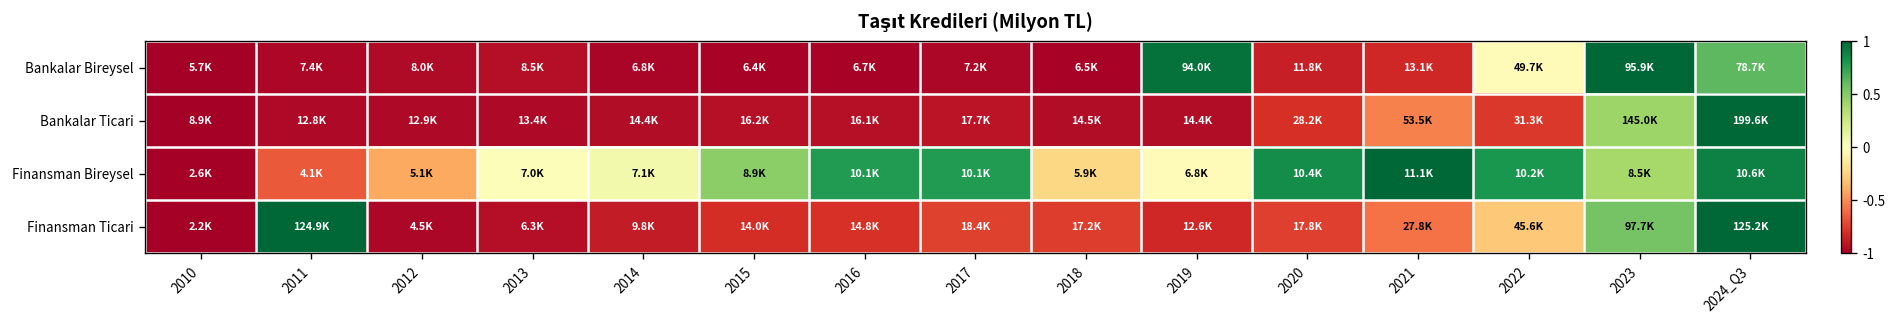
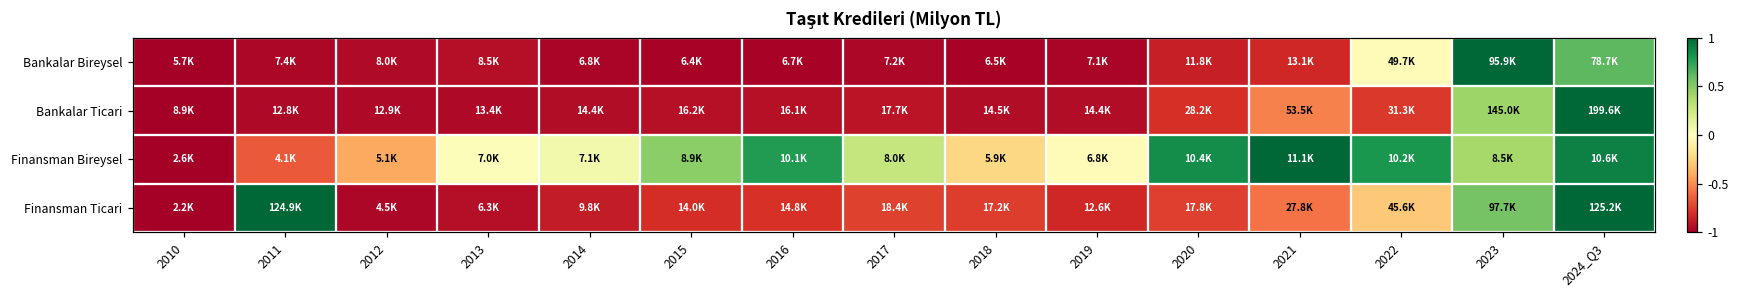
  {
    "Bankalar Bireysel": {
      "2010": "5.7K",
      "2011": "7.4K",
      "2012": "8.0K",
      "2013": "8.5K",
      "2014": "6.8K",
      "2015": "6.4K",
      "2016": "6.7K",
      "2017": "7.2K",
      "2018": "6.5K",
-     "2019": "94.0K",
+     "2019": "7.1K",
      "2020": "11.8K",
      "2021": "13.1K",
      "2022": "49.7K",
      "2023": "95.9K",
      "2024_Q3": "78.7K"
    },
    "Bankalar Ticari": {
      "2010": "8.9K",
      "2011": "12.8K",
      "2012": "12.9K",
      "2013": "13.4K",
      "2014": "14.4K",
      "2015": "16.2K",
      "2016": "16.1K",
      "2017": "17.7K",
      "2018": "14.5K",
      "2019": "14.4K",
      "2020": "28.2K",
      "2021": "53.5K",
      "2022": "31.3K",
      "2023": "145.0K",
      "2024_Q3": "199.6K"
    },
    "Finansman Bireysel": {
      "2010": "2.6K",
      "2011": "4.1K",
      "2012": "5.1K",
      "2013": "7.0K",
      "2014": "7.1K",
      "2015": "8.9K",
      "2016": "10.1K",
-     "2017": "10.1K",
+     "2017": "8.0K",
      "2018": "5.9K",
      "2019": "6.8K",
      "2020": "10.4K",
      "2021": "11.1K",
      "2022": "10.2K",
      "2023": "8.5K",
      "2024_Q3": "10.6K"
    },
    "Finansman Ticari": {
      "2010": "2.2K",
      "2011": "124.9K",
      "2012": "4.5K",
      "2013": "6.3K",
      "2014": "9.8K",
      "2015": "14.0K",
      "2016": "14.8K",
      "2017": "18.4K",
      "2018": "17.2K",
      "2019": "12.6K",
      "2020": "17.8K",
      "2021": "27.8K",
      "2022": "45.6K",
      "2023": "97.7K",
      "2024_Q3": "125.2K"
    }
  }
